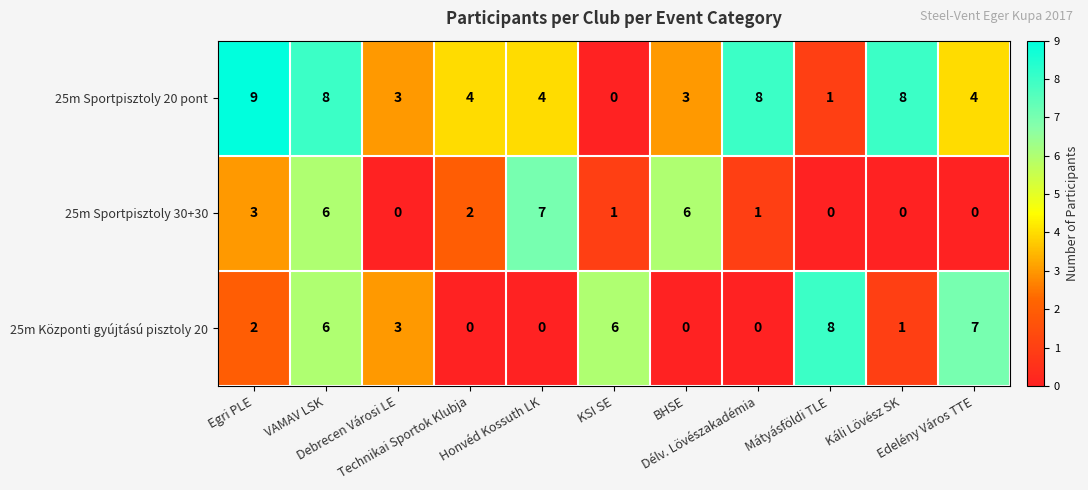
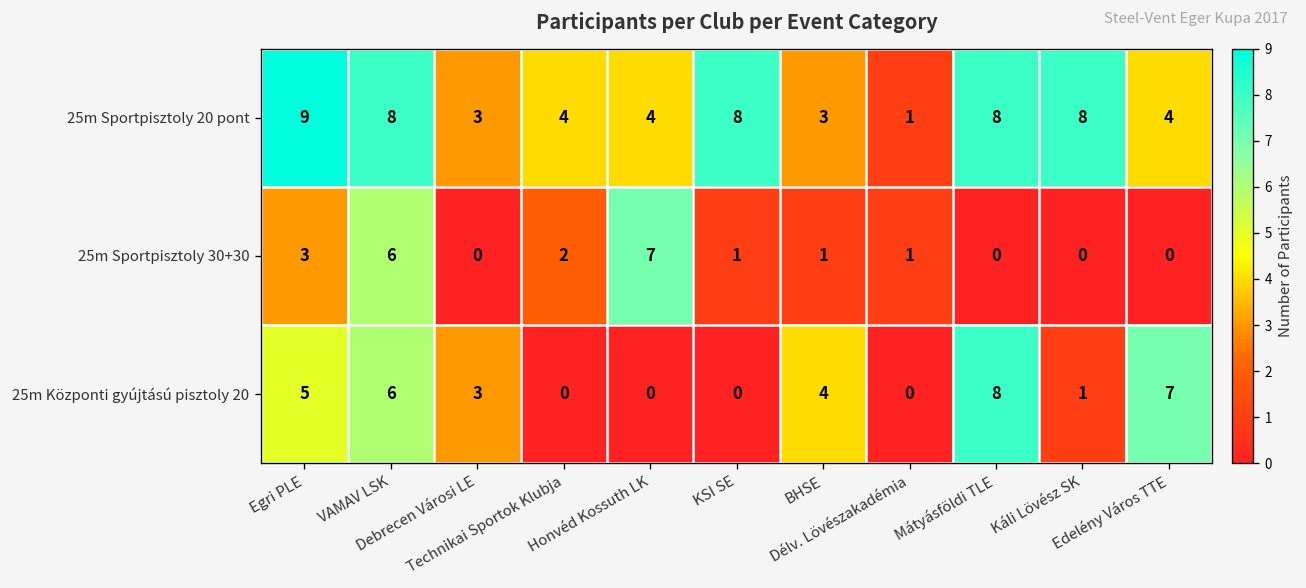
  {
    "25m Sportpisztoly 20 pont": {
      "Egri PLE": 9,
      "VAMAV LSK": 8,
      "Debrecen Városi LE": 3,
      "Technikai Sportok Klubja": 4,
      "Honvéd Kossuth LK": 4,
-     "KSI SE": 0,
+     "KSI SE": 8,
      "BHSE": 3,
-     "Délv. Lövészakadémia": 8,
-     "Mátyásföldi TLE": 1,
+     "Délv. Lövészakadémia": 1,
+     "Mátyásföldi TLE": 8,
      "Káli Lövész SK": 8,
      "Edelény Város TTE": 4
    },
    "25m Sportpisztoly 30+30": {
      "Egri PLE": 3,
      "VAMAV LSK": 6,
      "Debrecen Városi LE": 0,
      "Technikai Sportok Klubja": 2,
      "Honvéd Kossuth LK": 7,
      "KSI SE": 1,
-     "BHSE": 6,
+     "BHSE": 1,
      "Délv. Lövészakadémia": 1,
      "Mátyásföldi TLE": 0,
      "Káli Lövész SK": 0,
      "Edelény Város TTE": 0
    },
    "25m Központi gyújtású pisztoly 20": {
-     "Egri PLE": 2,
+     "Egri PLE": 5,
      "VAMAV LSK": 6,
      "Debrecen Városi LE": 3,
      "Technikai Sportok Klubja": 0,
      "Honvéd Kossuth LK": 0,
-     "KSI SE": 6,
-     "BHSE": 0,
+     "KSI SE": 0,
+     "BHSE": 4,
      "Délv. Lövészakadémia": 0,
      "Mátyásföldi TLE": 8,
      "Káli Lövész SK": 1,
      "Edelény Város TTE": 7
    }
  }
